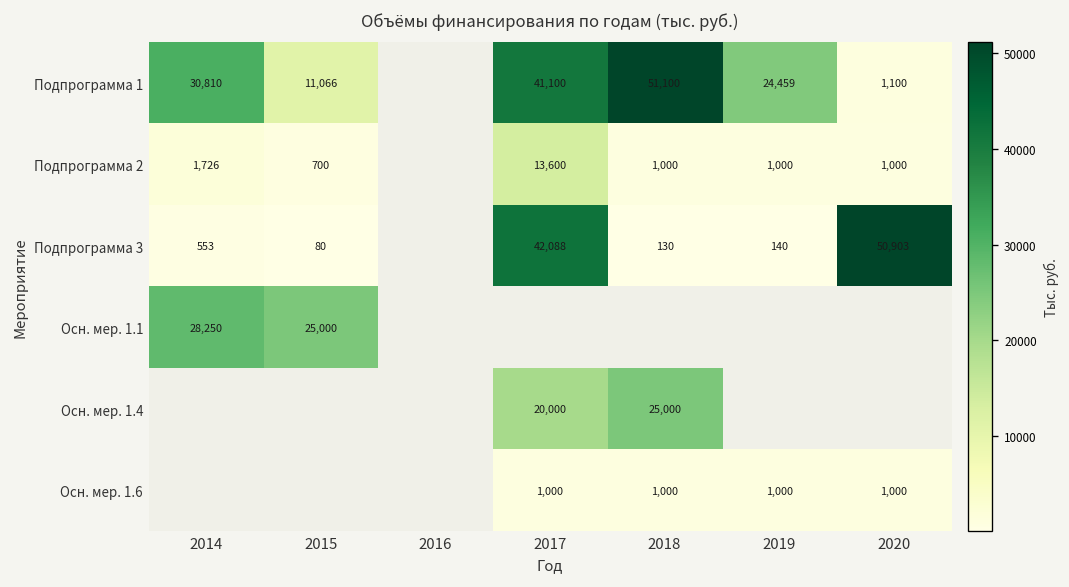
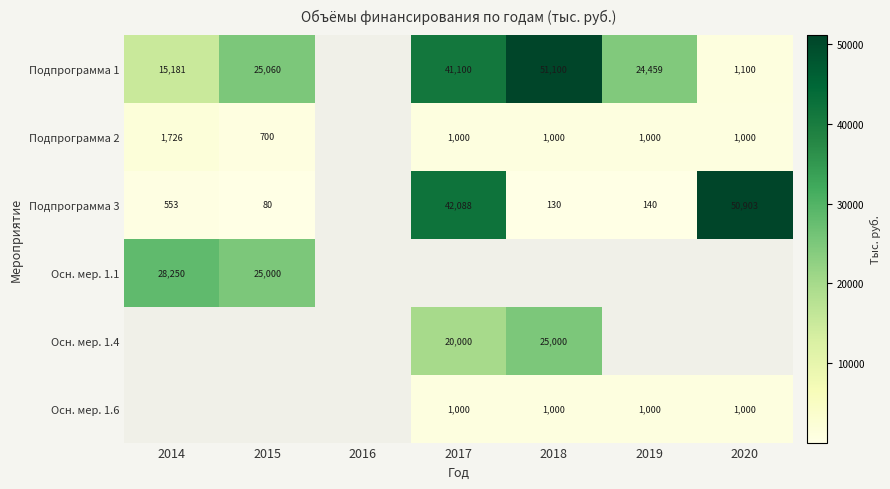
  {
    "Подпрограмма 1": {
-     "2014": "30,810",
-     "2015": "11,066",
+     "2014": "15,181",
+     "2015": "25,060",
      "2017": "41,100",
      "2019": "24,459",
      "2020": "1,100"
    },
    "Подпрограмма 2": {
      "2014": "1,726",
      "2015": "700",
-     "2017": "13,600",
+     "2017": "1,000",
      "2018": "1,000",
      "2019": "1,000",
      "2020": "1,000"
    },
    "Подпрограмма 3": {
      "2014": "553",
      "2015": "80",
      "2017": "42,088",
      "2018": "130",
      "2019": "140"
    },
    "Осн. мер. 1.1": {
      "2014": "28,250",
      "2015": "25,000"
    },
    "Осн. мер. 1.4": {
      "2017": "20,000",
      "2018": "25,000"
    },
    "Осн. мер. 1.6": {
      "2017": "1,000",
      "2018": "1,000",
      "2019": "1,000",
      "2020": "1,000"
    }
  }
